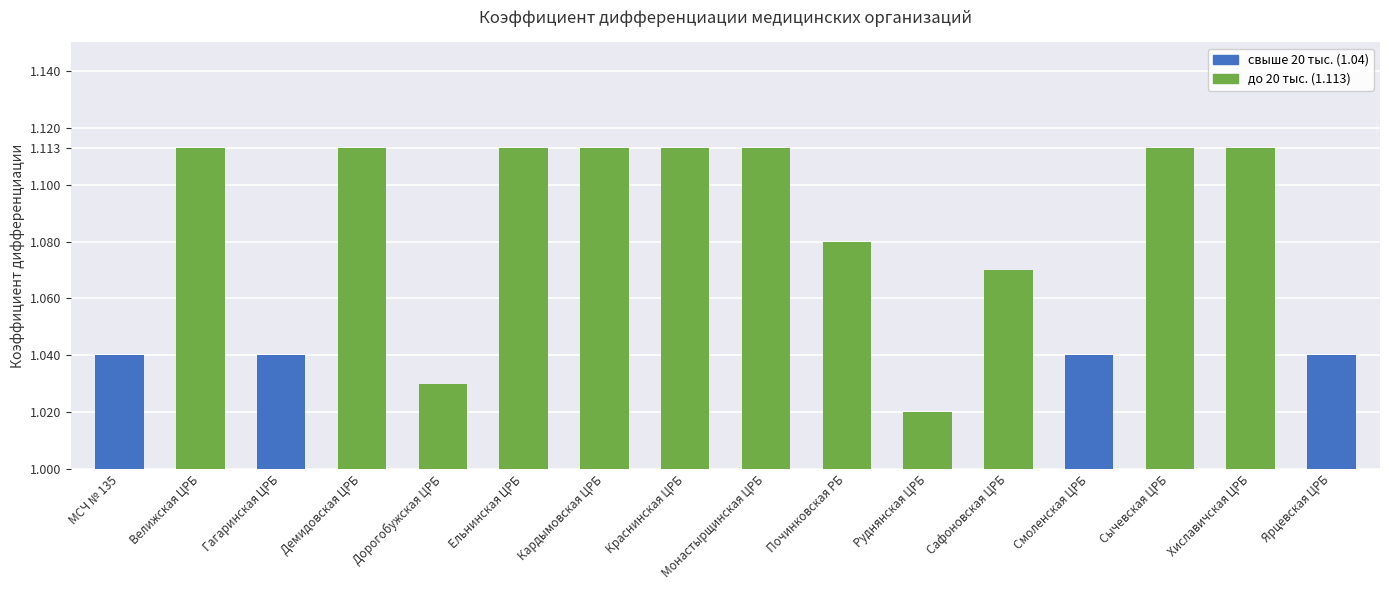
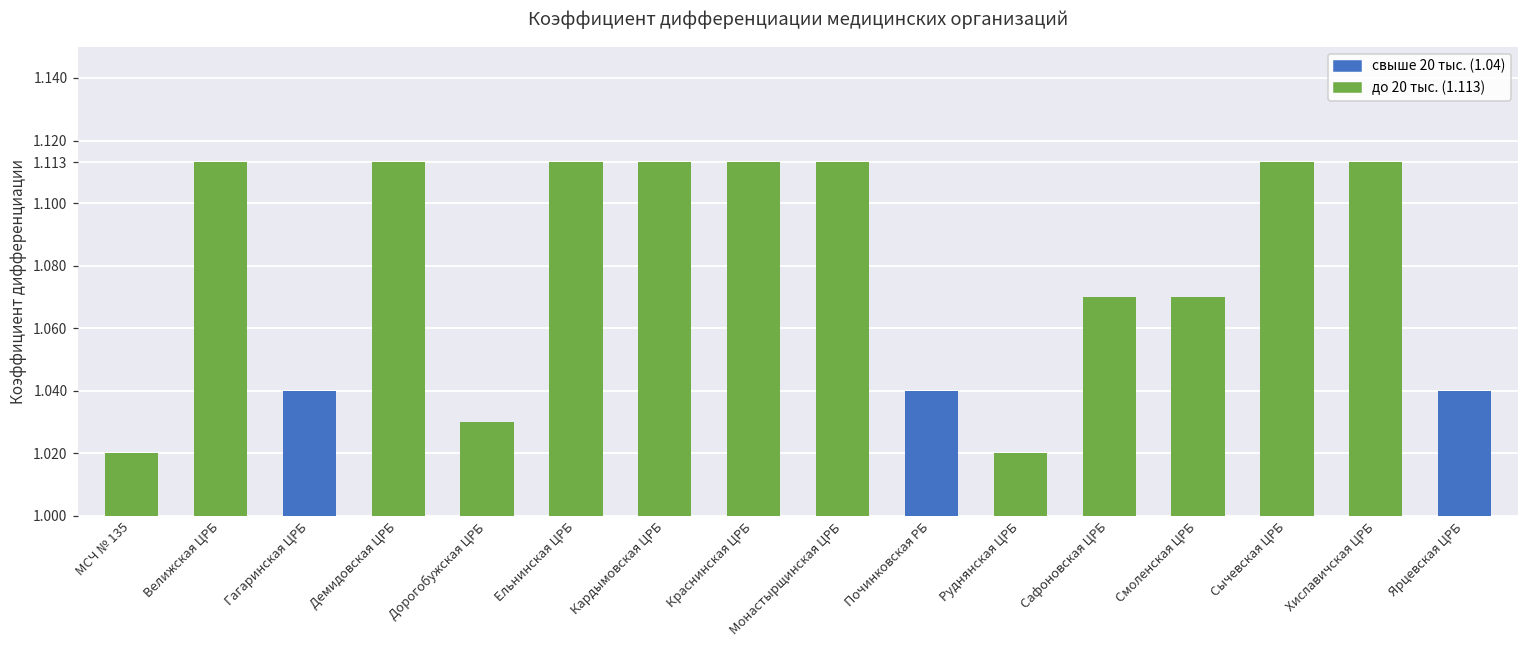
  {
-   "МСЧ № 135": 1.04,
+   "МСЧ № 135": 1.02,
    "Велижская ЦРБ": 1.113,
    "Гагаринская ЦРБ": 1.04,
    "Демидовская ЦРБ": 1.113,
    "Дорогобужская ЦРБ": 1.03,
    "Ельнинская ЦРБ": 1.113,
    "Кардымовская ЦРБ": 1.113,
    "Краснинская ЦРБ": 1.113,
    "Монастырщинская ЦРБ": 1.113,
-   "Починковская РБ": 1.08,
+   "Починковская РБ": 1.04,
    "Руднянская ЦРБ": 1.02,
    "Сафоновская ЦРБ": 1.07,
-   "Смоленская ЦРБ": 1.04,
+   "Смоленская ЦРБ": 1.07,
    "Сычевская ЦРБ": 1.113,
    "Хиславичская ЦРБ": 1.113,
    "Ярцевская ЦРБ": 1.04
  }
